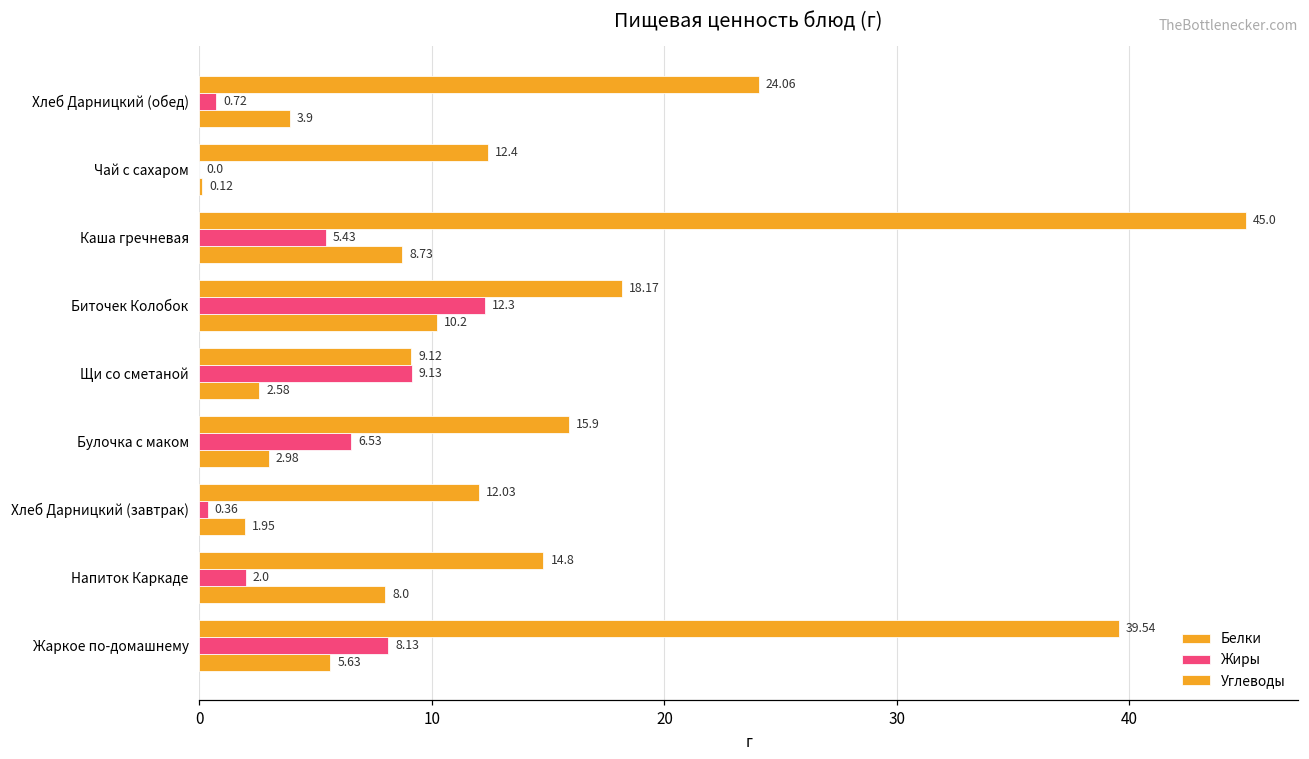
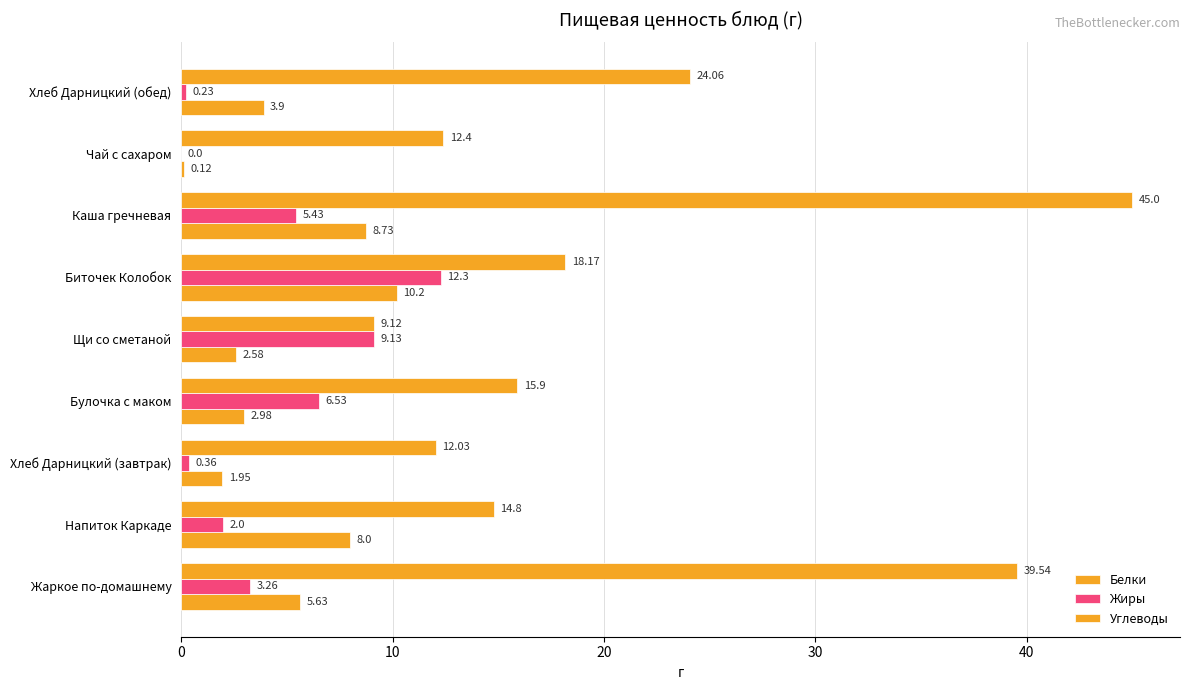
  {
    "Жиры": {
-     "Хлеб Дарницкий (обед)": 0.72,
+     "Хлеб Дарницкий (обед)": 0.23,
      "Чай с сахаром": 0.0,
      "Каша гречневая": 5.43,
      "Биточек Колобок": 12.3,
      "Щи со сметаной": 9.13,
      "Булочка с маком": 6.53,
      "Хлеб Дарницкий (завтрак)": 0.36,
      "Напиток Каркаде": 2.0,
-     "Жаркое по-домашнему": 8.13
+     "Жаркое по-домашнему": 3.26
    }
  }
